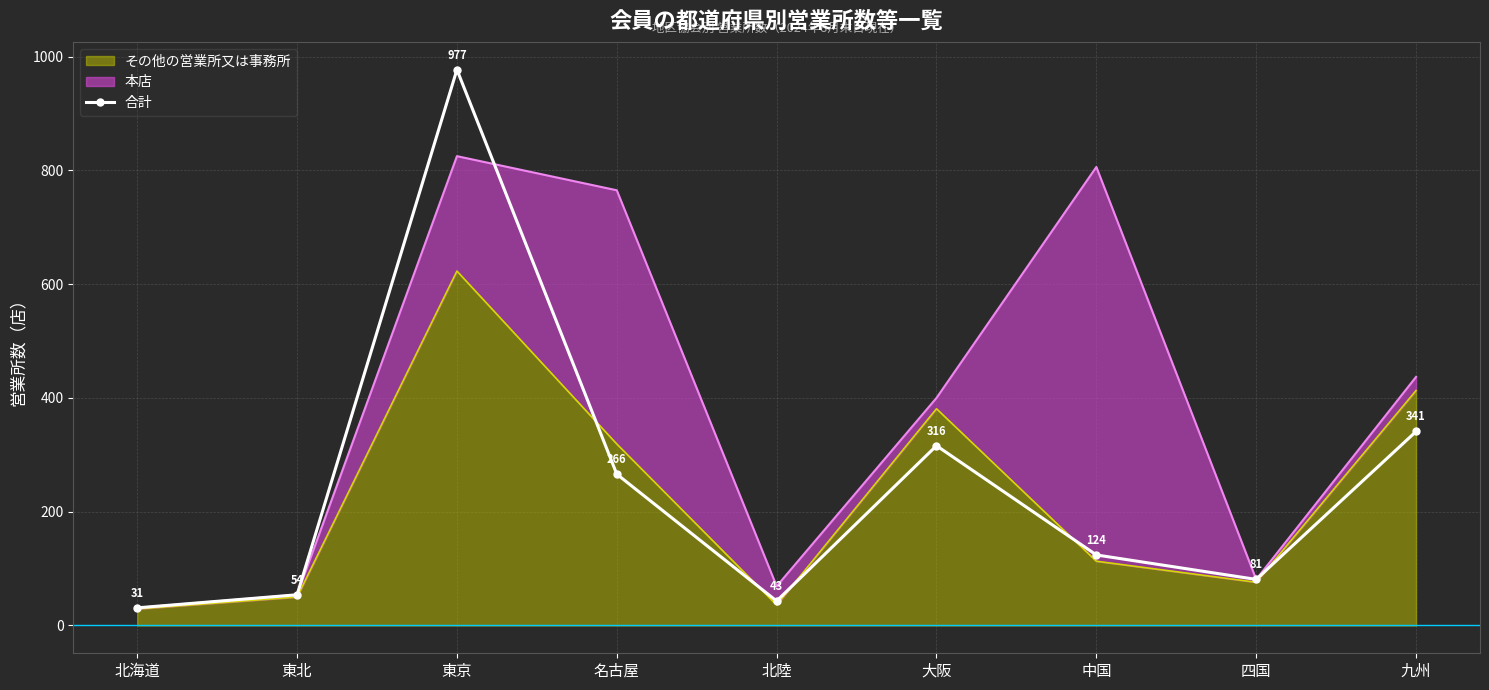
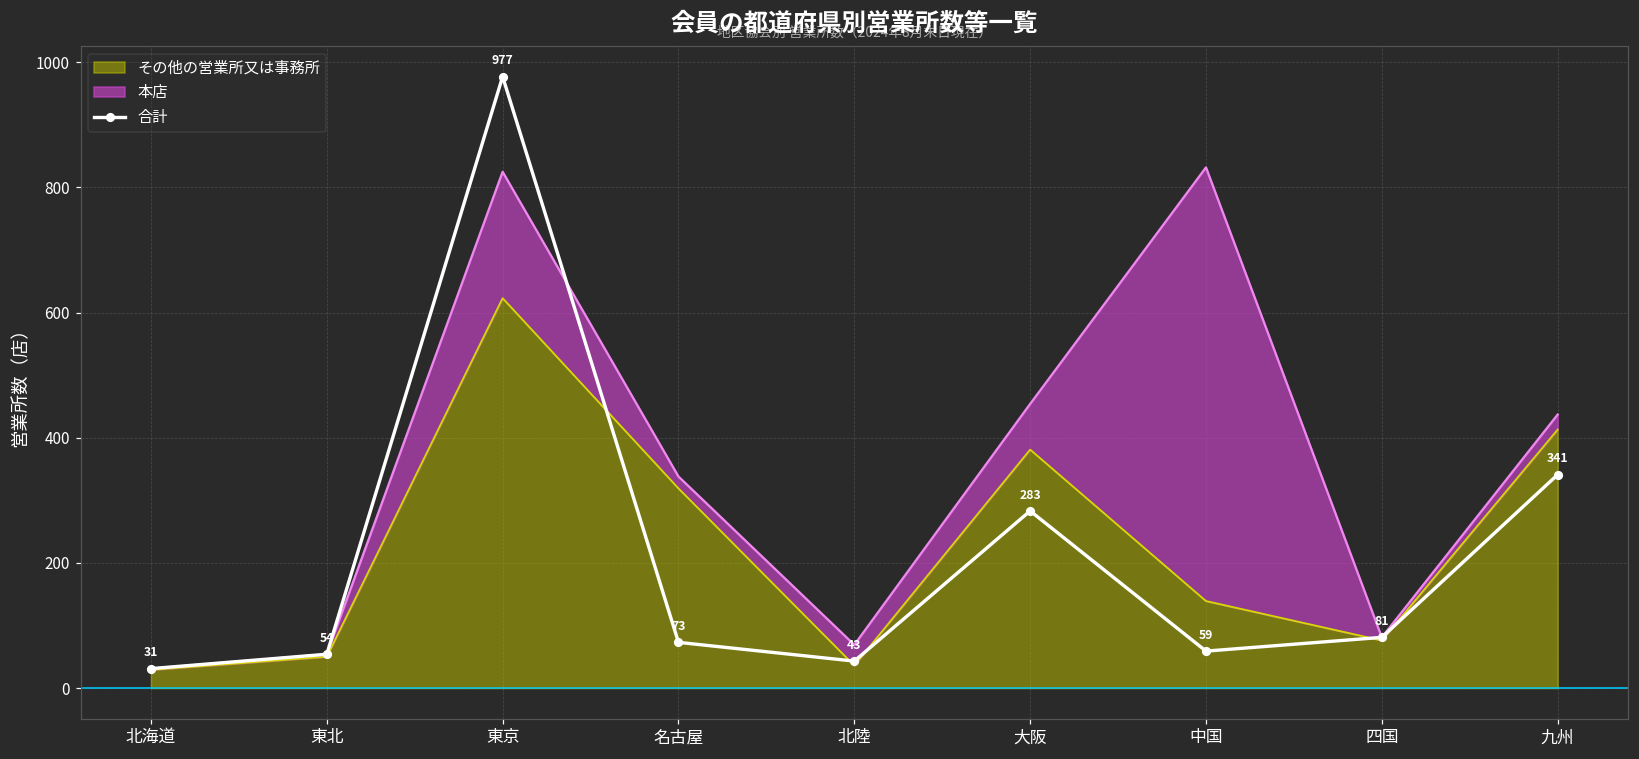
  {
    "その他の営業所又は事務所": {
      "東京": 620,
      "名古屋": 320,
      "北陸": 40,
      "大阪": 380,
-     "中国": 110,
+     "中国": 140,
      "四国": 80,
      "九州": 410
    },
    "本店": {
-     "名古屋": 450,
-     "大阪": 20,
+     "名古屋": 20,
+     "大阪": 70,
      "中国": 690
    },
    "合計": {
      "東京": 977,
-     "名古屋": 266,
-     "大阪": 316,
-     "中国": 124,
+     "名古屋": 73,
+     "大阪": 283,
+     "中国": 59,
      "九州": 341
    }
  }
